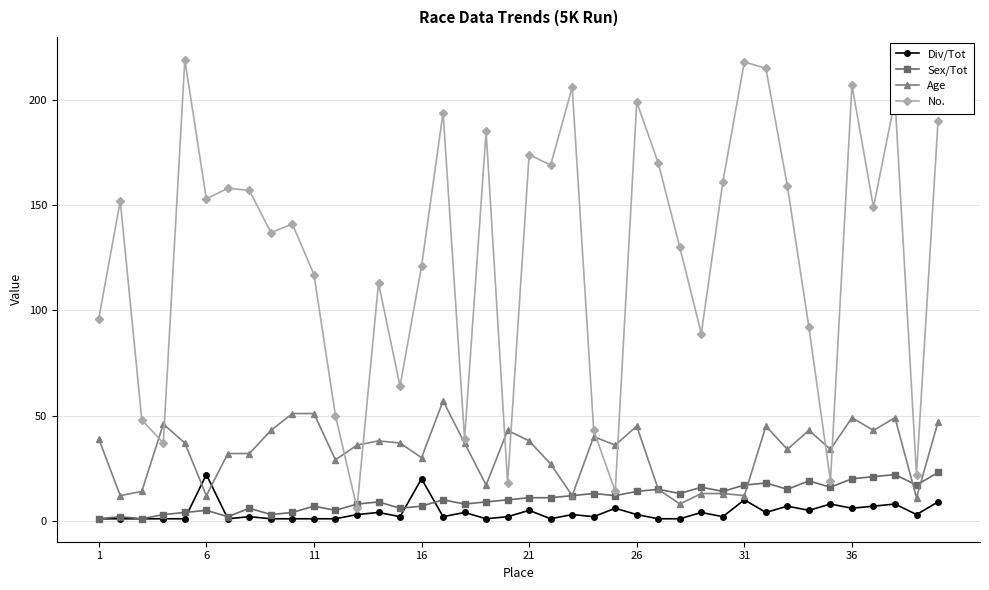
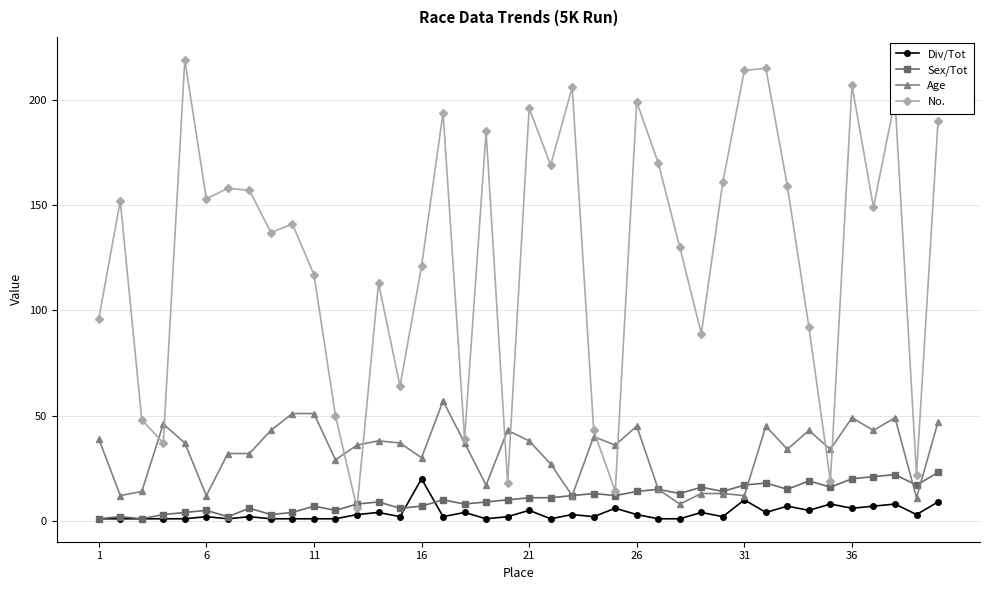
  {
    "Div/Tot": {
-     "6": 22,
+     "6": 2,
      "11": 1,
      "16": 20,
      "21": 5,
      "26": 3,
      "31": 10,
      "36": 6
    },
    "No.": {
      "1": 96,
      "6": 153,
      "11": 117,
      "16": 121,
-     "21": 174,
+     "21": 196,
      "26": 199,
-     "31": 218,
+     "31": 214,
      "36": 207
    }
  }
